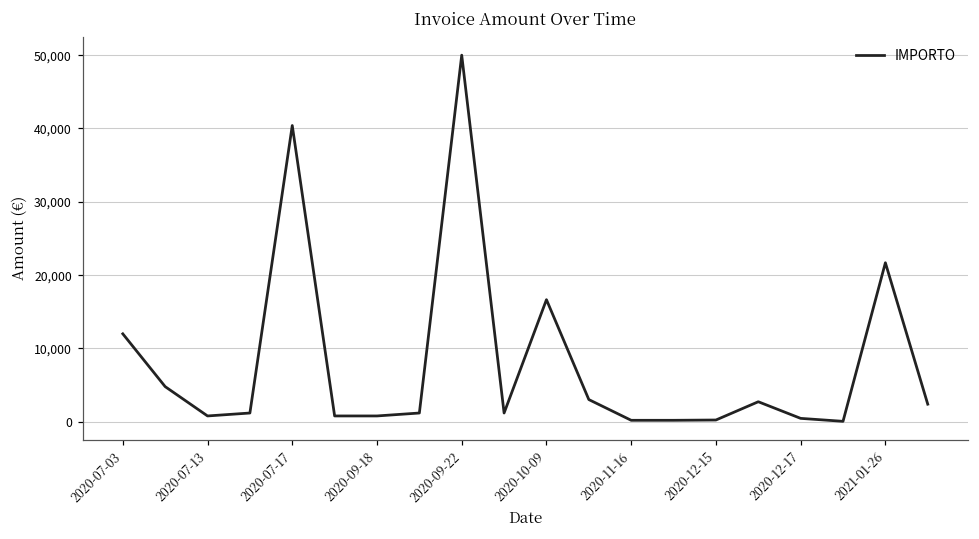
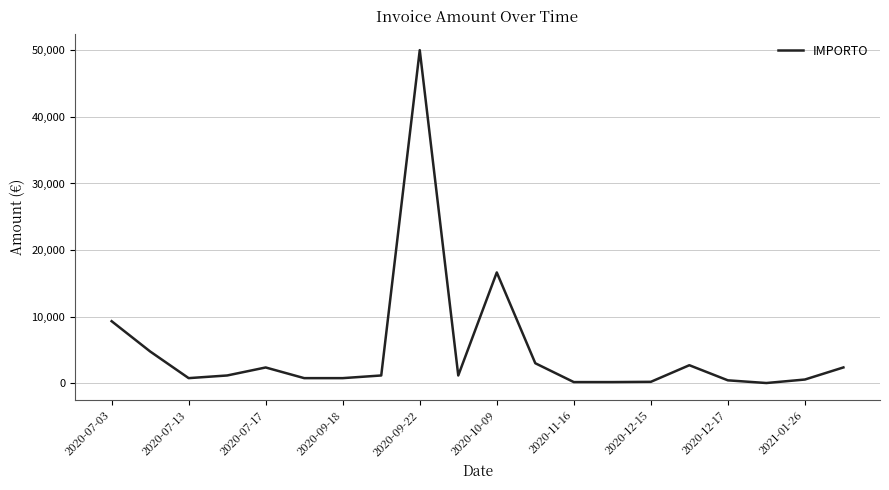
  {
-   "2020-07-03": "12,000",
-   "2020-07-17": "40,000",
+   "2020-07-03": "9,000",
+   "2020-07-17": "2,000",
    "2020-09-18": "1,000",
    "2020-09-22": "50,000",
    "2020-10-09": "17,000",
    "2020-11-16": "0",
    "2020-12-15": "0",
-   "2021-01-26": "22,000"
+   "2021-01-26": "1,000"
  }
